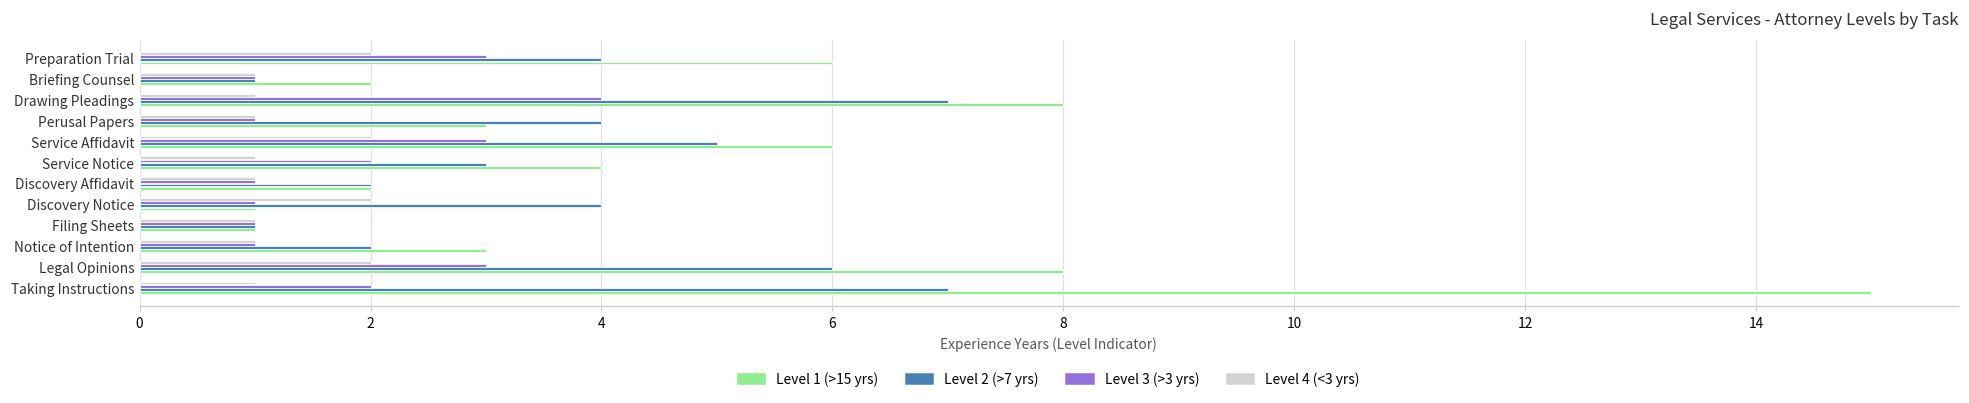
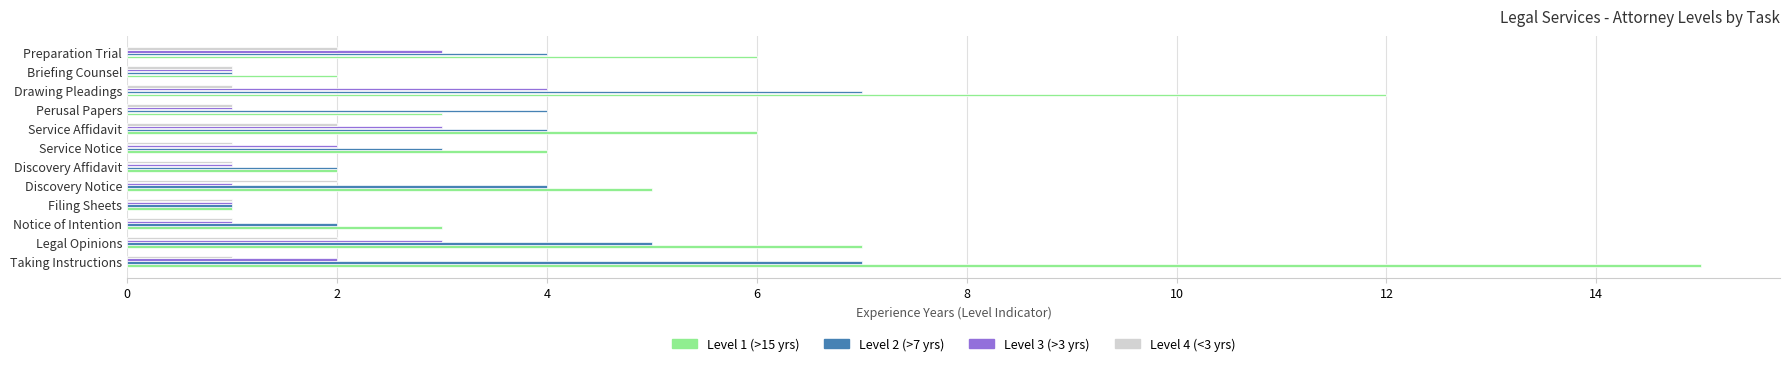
  {
    "Level 1 (>15 yrs)": {
      "Preparation Trial": 6,
      "Briefing Counsel": 2,
-     "Drawing Pleadings": 8,
+     "Drawing Pleadings": 12,
      "Perusal Papers": 3,
      "Service Affidavit": 6,
      "Service Notice": 4,
      "Discovery Affidavit": 2,
-     "Discovery Notice": 1,
+     "Discovery Notice": 5,
      "Filing Sheets": 1,
      "Notice of Intention": 3,
-     "Legal Opinions": 8,
+     "Legal Opinions": 7,
      "Taking Instructions": 15
    },
    "Level 2 (>7 yrs)": {
      "Preparation Trial": 4,
      "Briefing Counsel": 1,
      "Drawing Pleadings": 7,
      "Perusal Papers": 4,
-     "Service Affidavit": 5,
+     "Service Affidavit": 4,
      "Service Notice": 3,
      "Discovery Affidavit": 2,
      "Discovery Notice": 4,
      "Filing Sheets": 1,
      "Notice of Intention": 2,
-     "Legal Opinions": 6,
+     "Legal Opinions": 5,
      "Taking Instructions": 7
    },
    "Level 3 (>3 yrs)": {
      "Preparation Trial": 3,
      "Briefing Counsel": 1,
      "Drawing Pleadings": 4,
      "Perusal Papers": 1,
      "Service Affidavit": 3,
      "Service Notice": 2,
      "Discovery Affidavit": 1,
      "Discovery Notice": 1,
      "Filing Sheets": 1,
      "Notice of Intention": 1,
      "Legal Opinions": 3,
      "Taking Instructions": 2
    },
    "Level 4 (<3 yrs)": {
      "Preparation Trial": 2,
      "Briefing Counsel": 1,
      "Drawing Pleadings": 1,
      "Perusal Papers": 1,
      "Service Affidavit": 2,
      "Service Notice": 1,
      "Discovery Affidavit": 1,
      "Discovery Notice": 2,
      "Filing Sheets": 1,
      "Notice of Intention": 1,
      "Legal Opinions": 2,
      "Taking Instructions": 1
    }
  }
